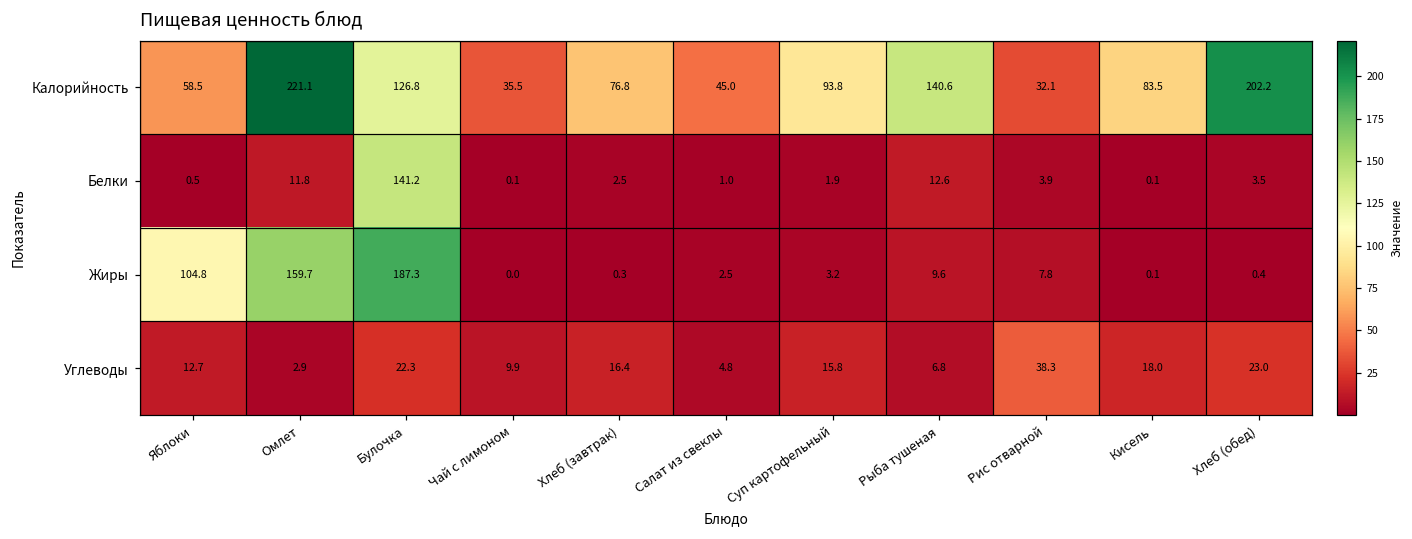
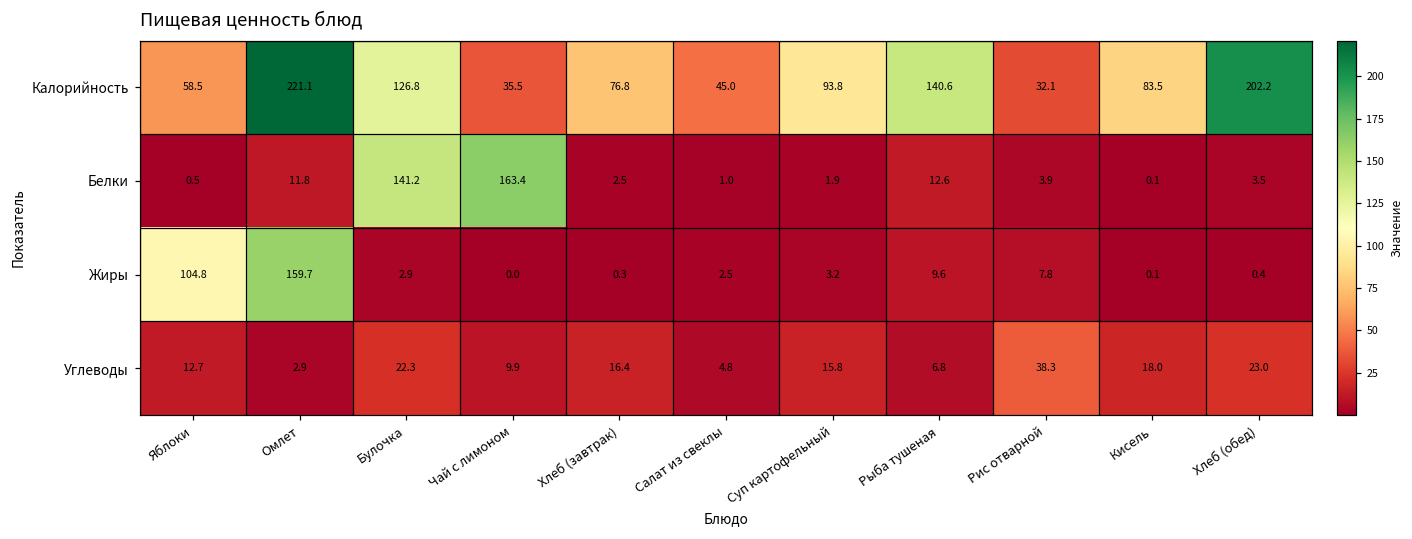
  {
    "Калорийность": {
      "Яблоки": 58.5,
      "Омлет": 221.1,
      "Булочка": 126.8,
      "Чай с лимоном": 35.5,
      "Хлеб (завтрак)": 76.8,
      "Салат из свеклы": 45.0,
      "Суп картофельный": 93.8,
      "Рыба тушеная": 140.6,
      "Рис отварной": 32.1,
      "Кисель": 83.5,
      "Хлеб (обед)": 202.2
    },
    "Белки": {
      "Яблоки": 0.5,
      "Омлет": 11.8,
      "Булочка": 141.2,
-     "Чай с лимоном": 0.1,
+     "Чай с лимоном": 163.4,
      "Хлеб (завтрак)": 2.5,
      "Салат из свеклы": 1.0,
      "Суп картофельный": 1.9,
      "Рыба тушеная": 12.6,
      "Рис отварной": 3.9,
      "Кисель": 0.1,
      "Хлеб (обед)": 3.5
    },
    "Жиры": {
      "Яблоки": 104.8,
      "Омлет": 159.7,
-     "Булочка": 187.3,
+     "Булочка": 2.9,
      "Чай с лимоном": 0.0,
      "Хлеб (завтрак)": 0.3,
      "Салат из свеклы": 2.5,
      "Суп картофельный": 3.2,
      "Рыба тушеная": 9.6,
      "Рис отварной": 7.8,
      "Кисель": 0.1,
      "Хлеб (обед)": 0.4
    },
    "Углеводы": {
      "Яблоки": 12.7,
      "Омлет": 2.9,
      "Булочка": 22.3,
      "Чай с лимоном": 9.9,
      "Хлеб (завтрак)": 16.4,
      "Салат из свеклы": 4.8,
      "Суп картофельный": 15.8,
      "Рыба тушеная": 6.8,
      "Рис отварной": 38.3,
      "Кисель": 18.0,
      "Хлеб (обед)": 23.0
    }
  }
